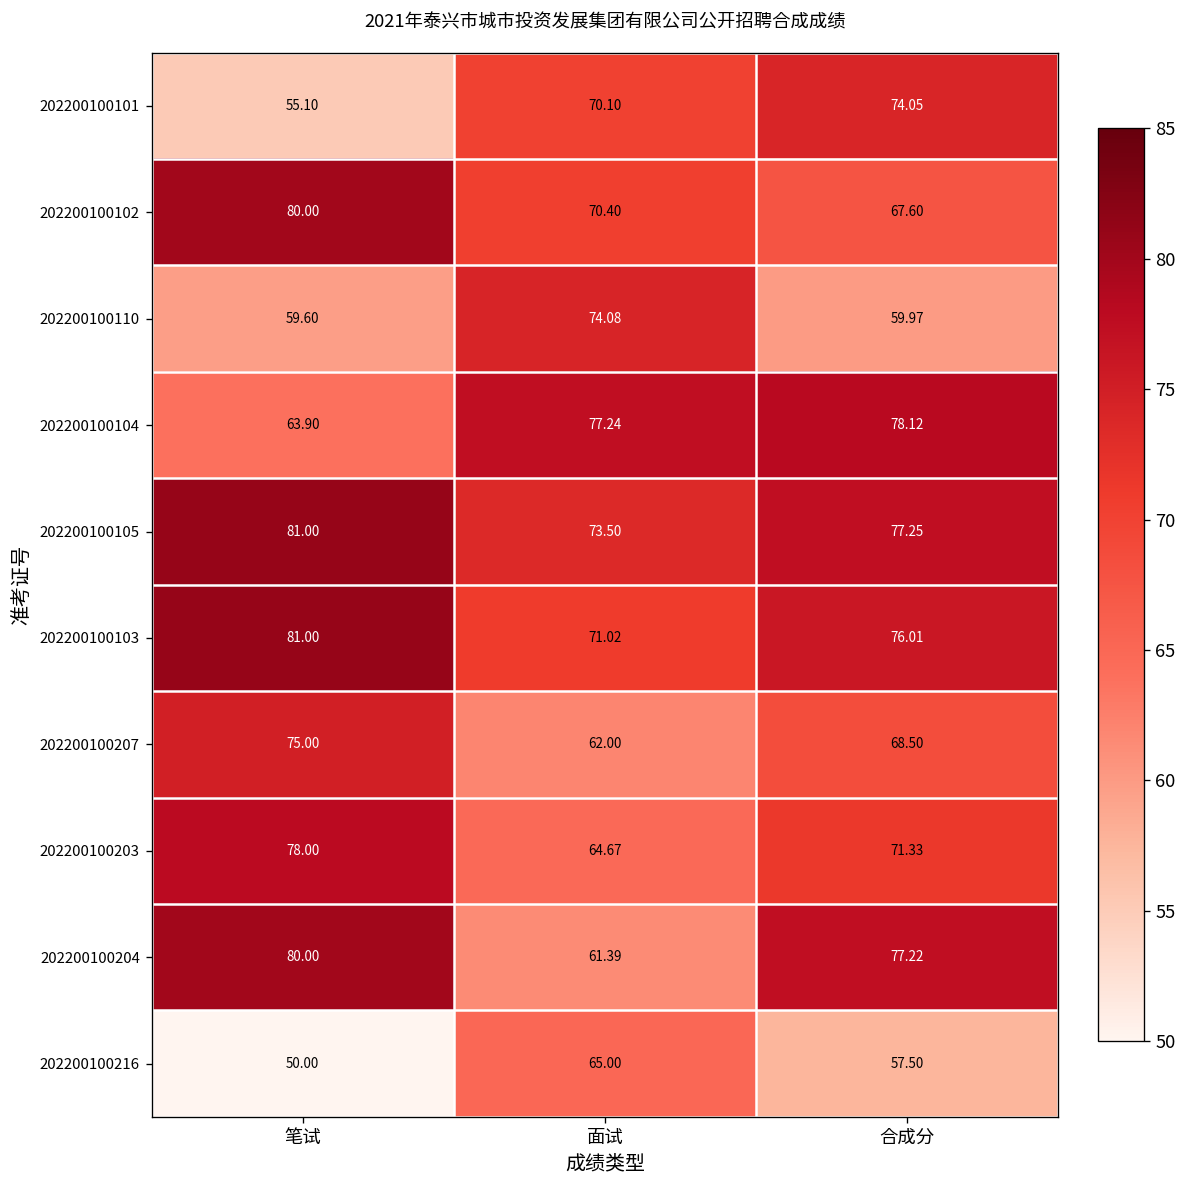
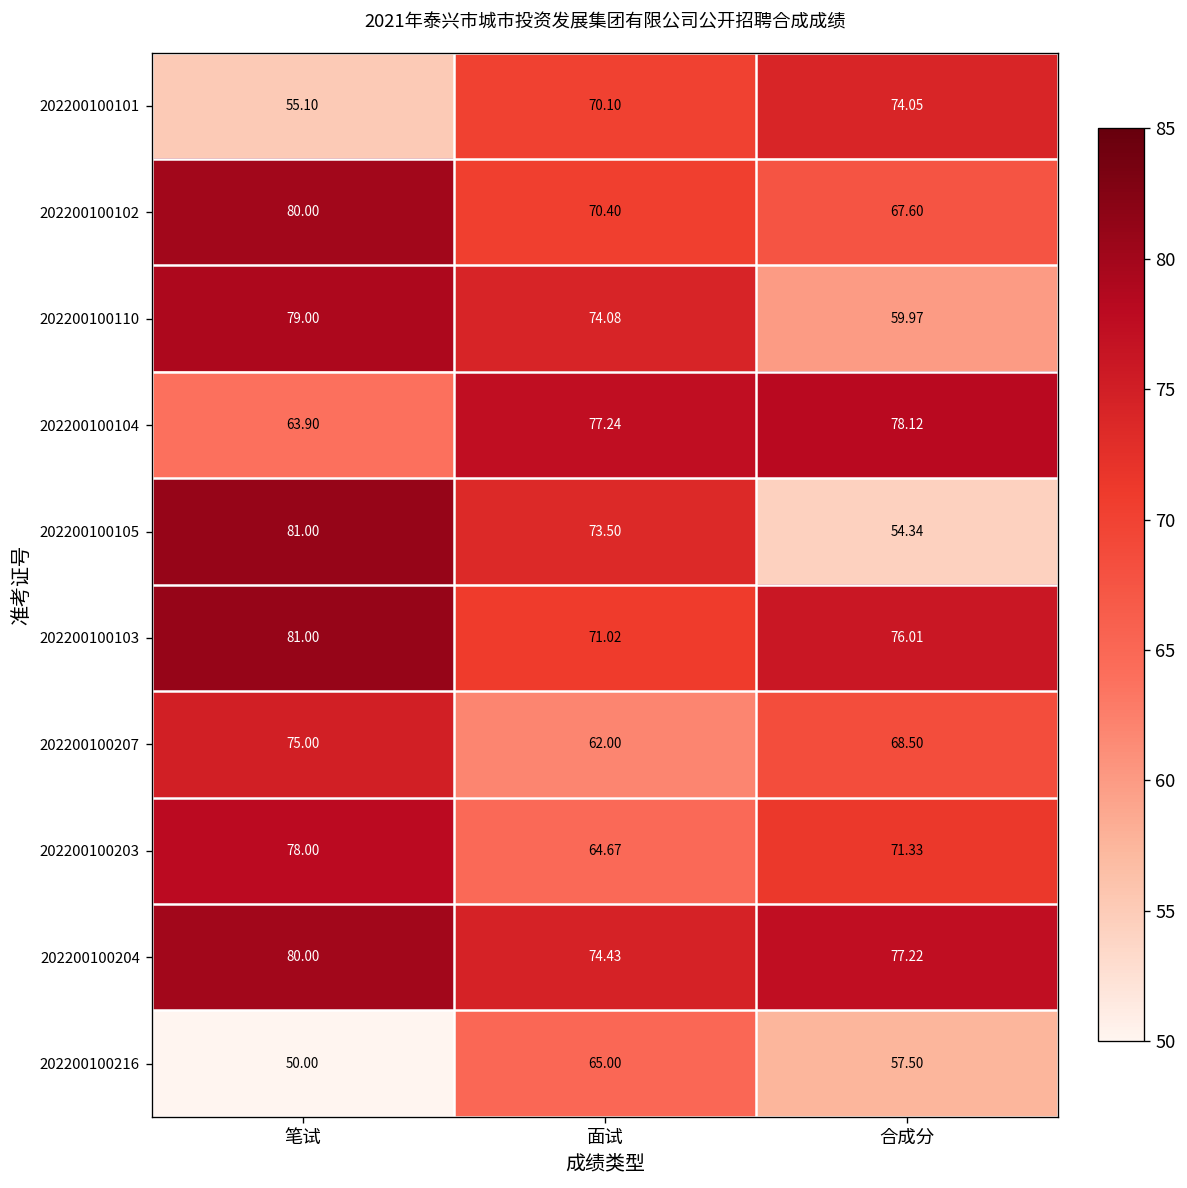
  {
    "202200100101": {
      "笔试": 55.10,
      "面试": 70.10,
      "合成分": 74.05
    },
    "202200100102": {
      "笔试": 80.00,
      "面试": 70.40,
      "合成分": 67.60
    },
    "202200100110": {
-     "笔试": 59.60,
+     "笔试": 79.00,
      "面试": 74.08,
      "合成分": 59.97
    },
    "202200100104": {
      "笔试": 63.90,
      "面试": 77.24,
      "合成分": 78.12
    },
    "202200100105": {
      "笔试": 81.00,
      "面试": 73.50,
-     "合成分": 77.25
+     "合成分": 54.34
    },
    "202200100103": {
      "笔试": 81.00,
      "面试": 71.02,
      "合成分": 76.01
    },
    "202200100207": {
      "笔试": 75.00,
      "面试": 62.00,
      "合成分": 68.50
    },
    "202200100203": {
      "笔试": 78.00,
      "面试": 64.67,
      "合成分": 71.33
    },
    "202200100204": {
      "笔试": 80.00,
-     "面试": 61.39,
+     "面试": 74.43,
      "合成分": 77.22
    },
    "202200100216": {
      "笔试": 50.00,
      "面试": 65.00,
      "合成分": 57.50
    }
  }
